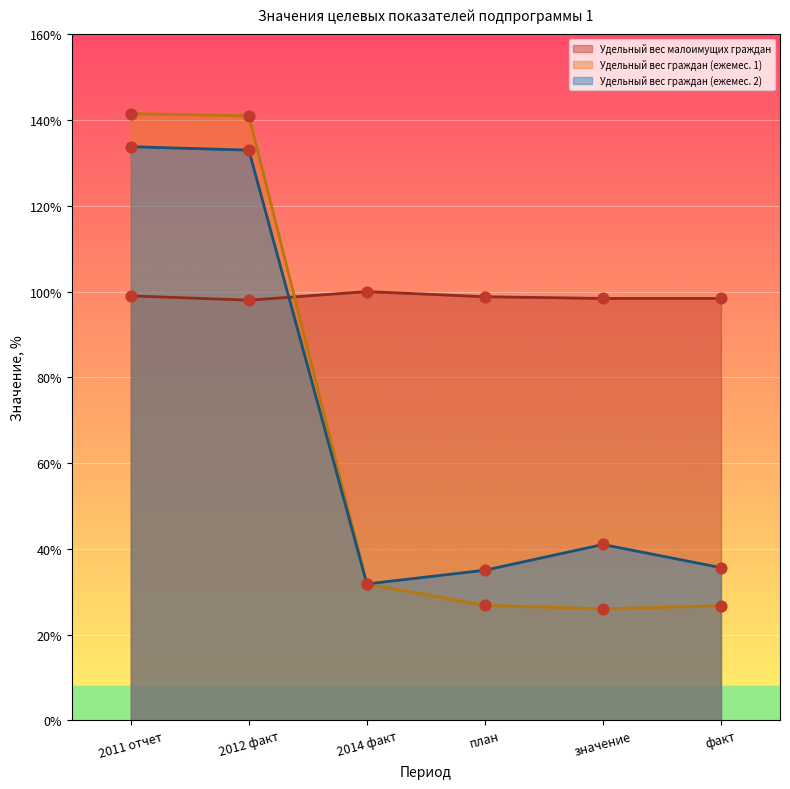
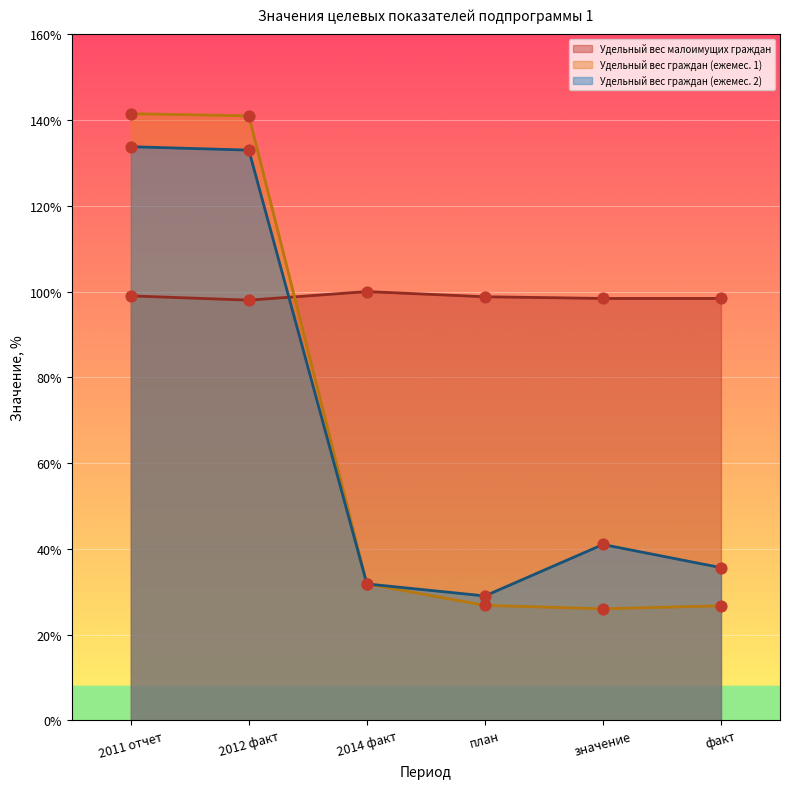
  {
    "Удельный вес граждан (ежемес. 2)": {
      "2011 отчет": "134%",
      "2012 факт": "133%",
-     "план": "35%",
+     "план": "29%",
      "значение": "41%",
      "факт": "36%"
    }
  }
